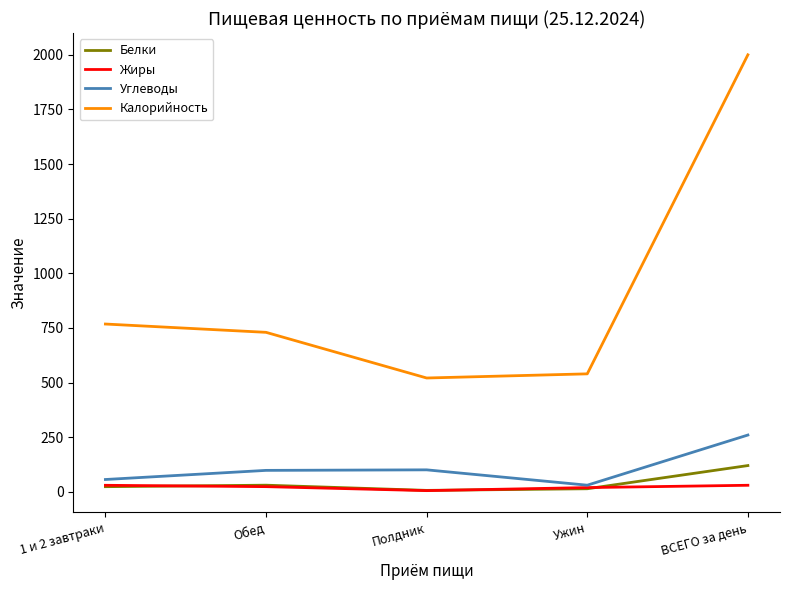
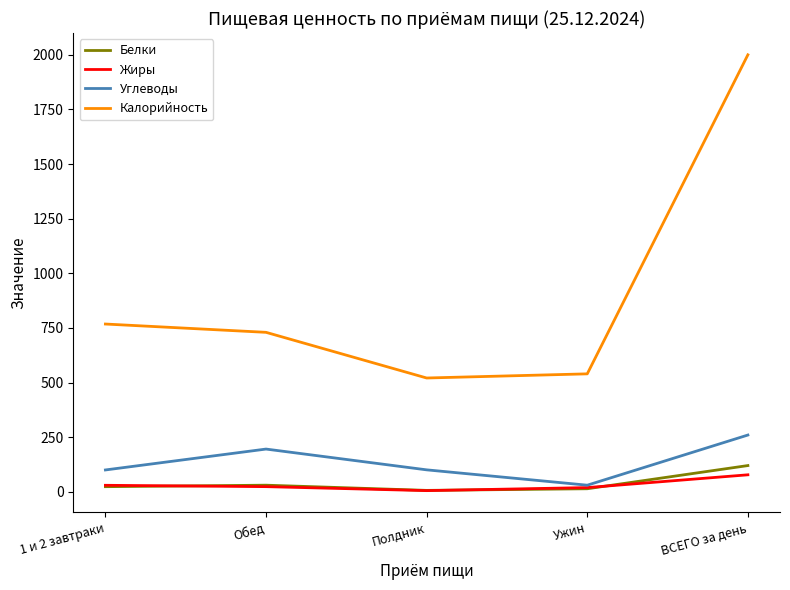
  {
    "Белки": {
      "ВСЕГО за день": 120
    },
    "Жиры": {
-     "ВСЕГО за день": 30
+     "ВСЕГО за день": 80
    },
    "Углеводы": {
-     "1 и 2 завтраки": 60,
-     "Обед": 100,
+     "1 и 2 завтраки": 100,
+     "Обед": 200,
      "Полдник": 100,
      "ВСЕГО за день": 260
    },
    "Калорийность": {
      "1 и 2 завтраки": 770,
      "Обед": 730,
      "Полдник": 520,
      "Ужин": 540,
      "ВСЕГО за день": 2000
    }
  }
